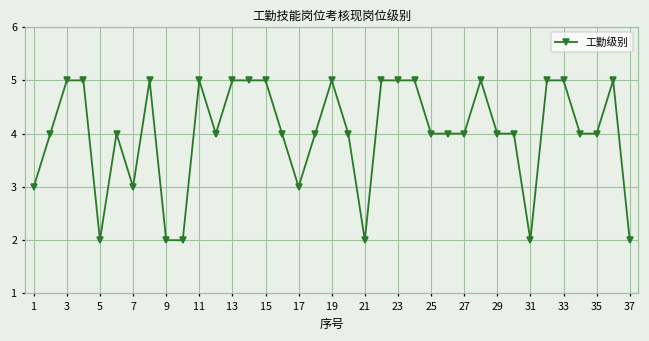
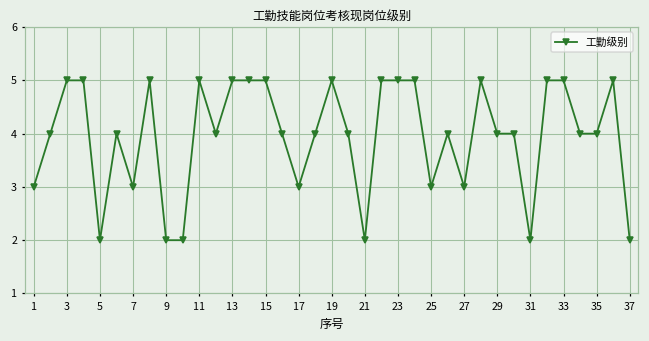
  {
    "1": 3,
    "3": 5,
    "5": 2,
    "7": 3,
    "9": 2,
    "11": 5,
    "13": 5,
    "15": 5,
    "17": 3,
    "19": 5,
    "21": 2,
    "23": 5,
-   "25": 4,
-   "27": 4,
+   "25": 3,
+   "27": 3,
    "29": 4,
    "31": 2,
    "33": 5,
    "35": 4,
    "37": 2
  }
